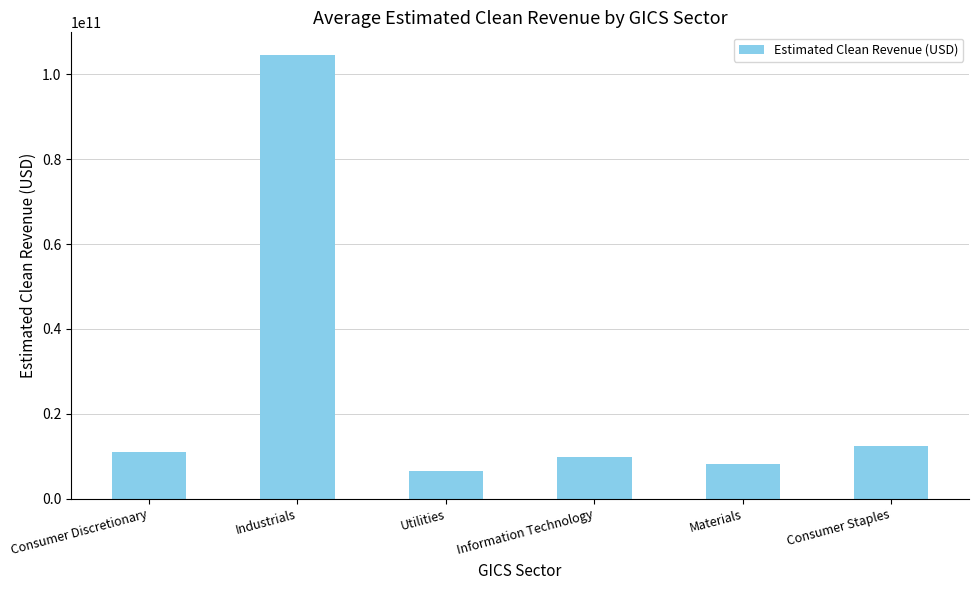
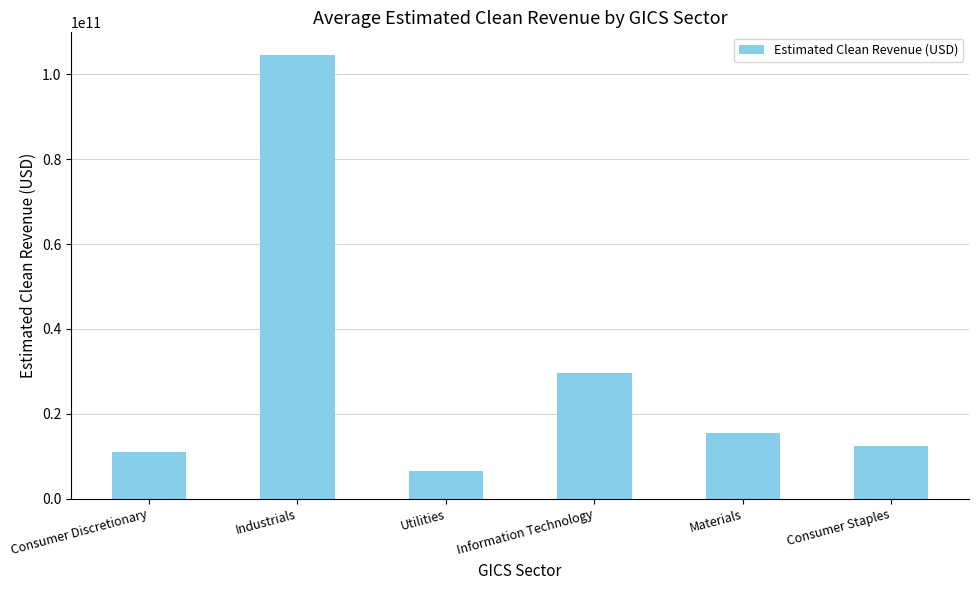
  {
    "Consumer Discretionary": 11000000000,
    "Industrials": 105000000000,
    "Utilities": 6000000000,
-   "Information Technology": 10000000000,
-   "Materials": 8000000000,
+   "Information Technology": 30000000000,
+   "Materials": 16000000000,
    "Consumer Staples": 12000000000
  }
